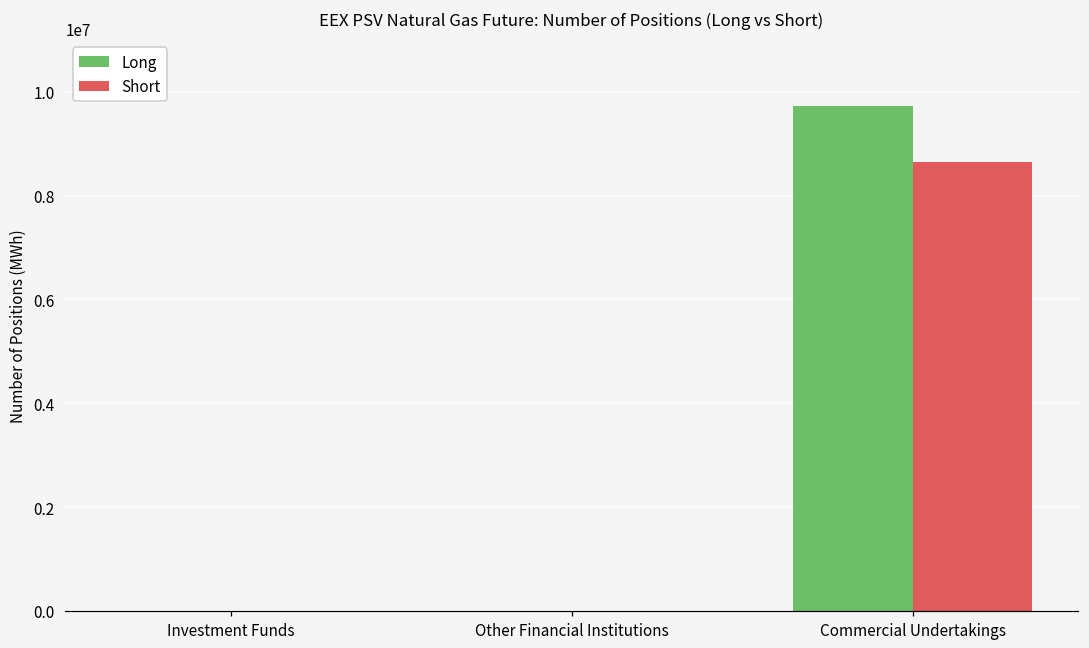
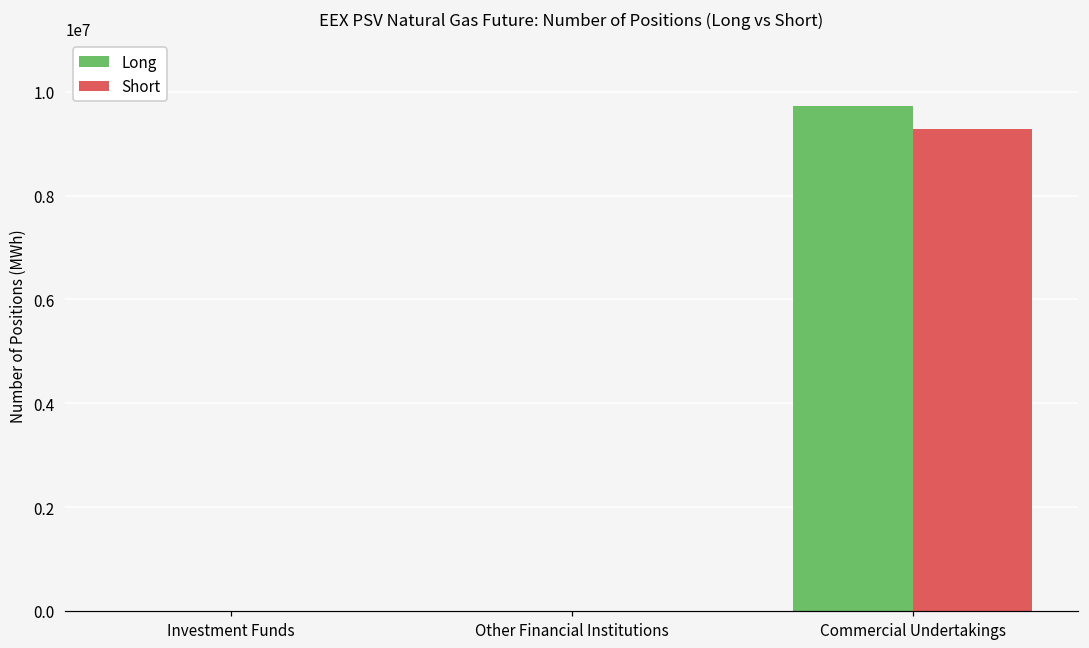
  {
    "Long": {
      "Investment Funds": 0,
      "Other Financial Institutions": 0,
      "Commercial Undertakings": 9700000
    },
    "Short": {
      "Investment Funds": 0,
      "Other Financial Institutions": 0,
-     "Commercial Undertakings": 8600000
+     "Commercial Undertakings": 9300000
    }
  }
